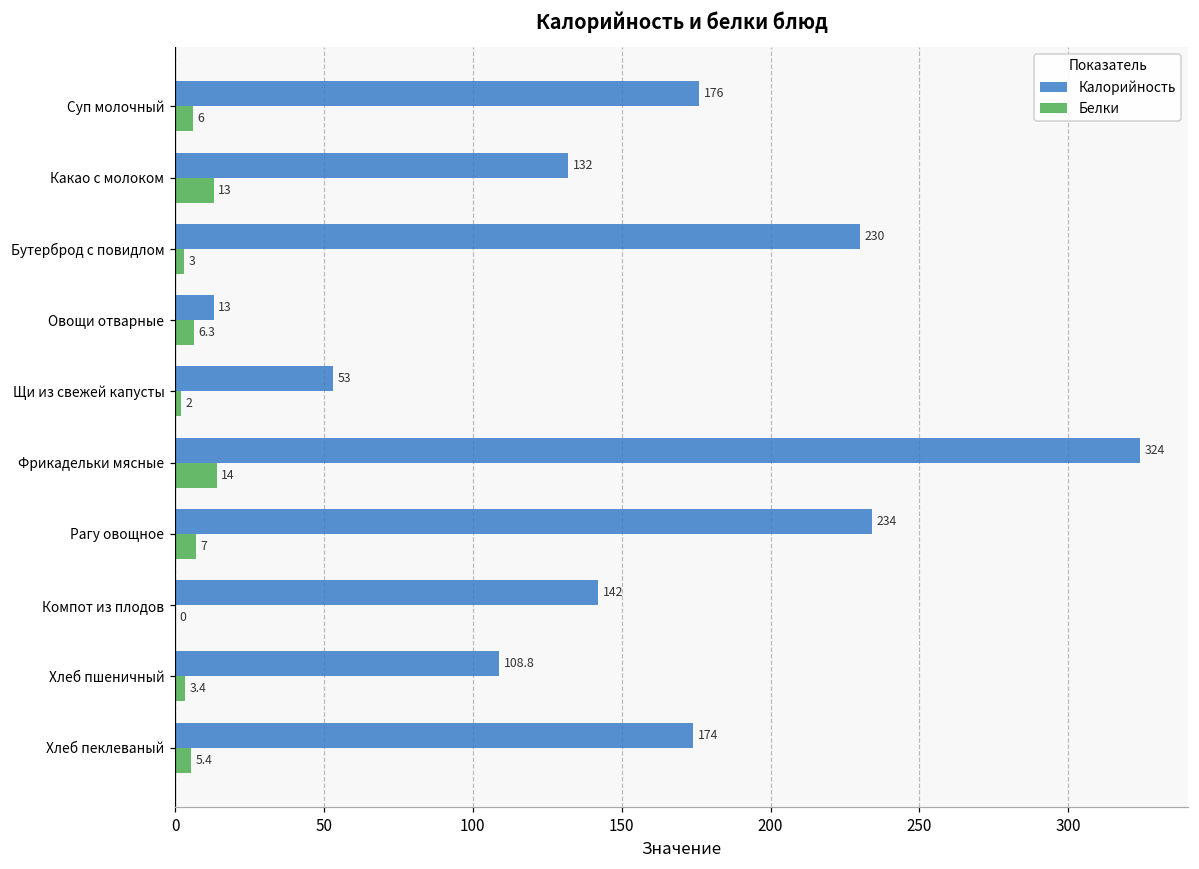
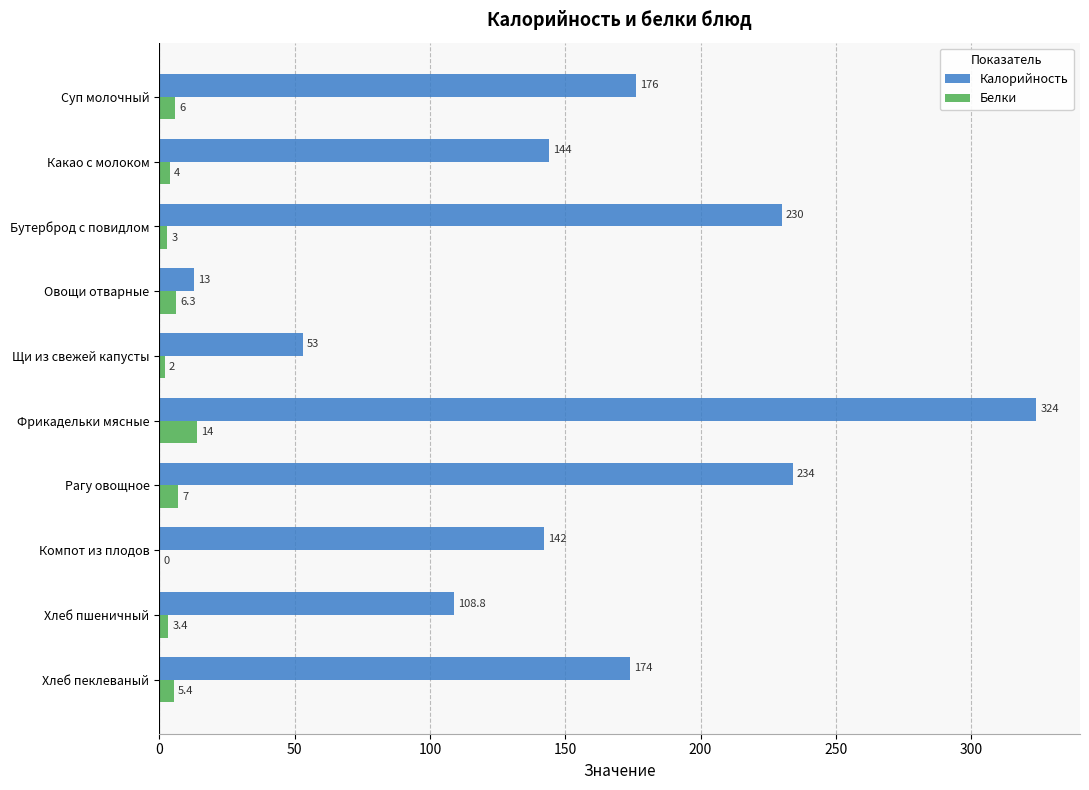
  {
    "Калорийность": {
      "Суп молочный": 176,
-     "Какао с молоком": 132,
+     "Какао с молоком": 144,
      "Бутерброд с повидлом": 230,
      "Овощи отварные": 13,
      "Щи из свежей капусты": 53,
      "Фрикадельки мясные": 324,
      "Рагу овощное": 234,
      "Компот из плодов": 142,
      "Хлеб пшеничный": 108.8,
      "Хлеб пеклеваный": 174
    },
    "Белки": {
      "Суп молочный": 6,
-     "Какао с молоком": 13,
+     "Какао с молоком": 4,
      "Бутерброд с повидлом": 3,
      "Овощи отварные": 6.3,
      "Щи из свежей капусты": 2,
      "Фрикадельки мясные": 14,
      "Рагу овощное": 7,
      "Компот из плодов": 0,
      "Хлеб пшеничный": 3.4,
      "Хлеб пеклеваный": 5.4
    }
  }
